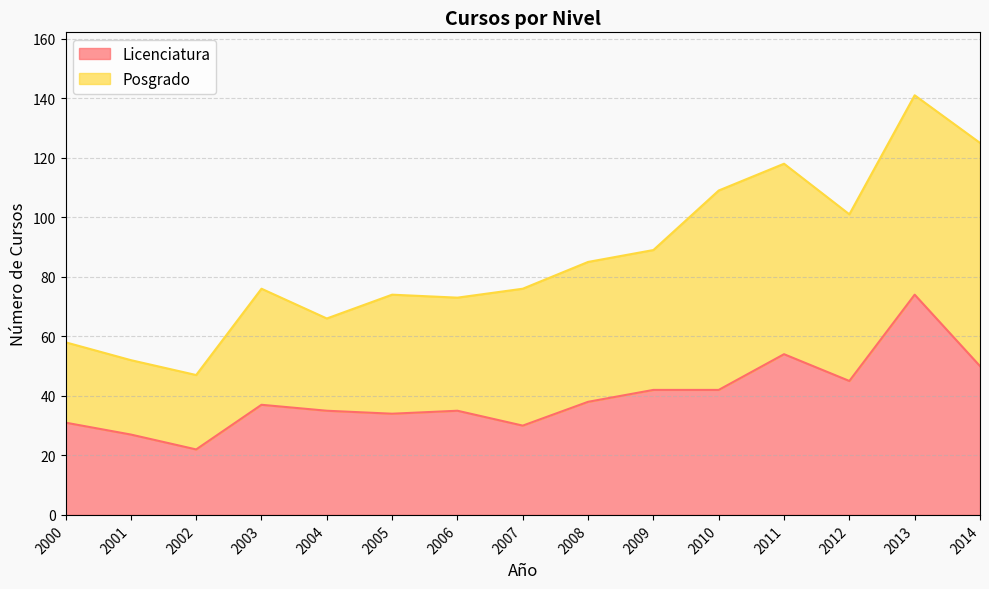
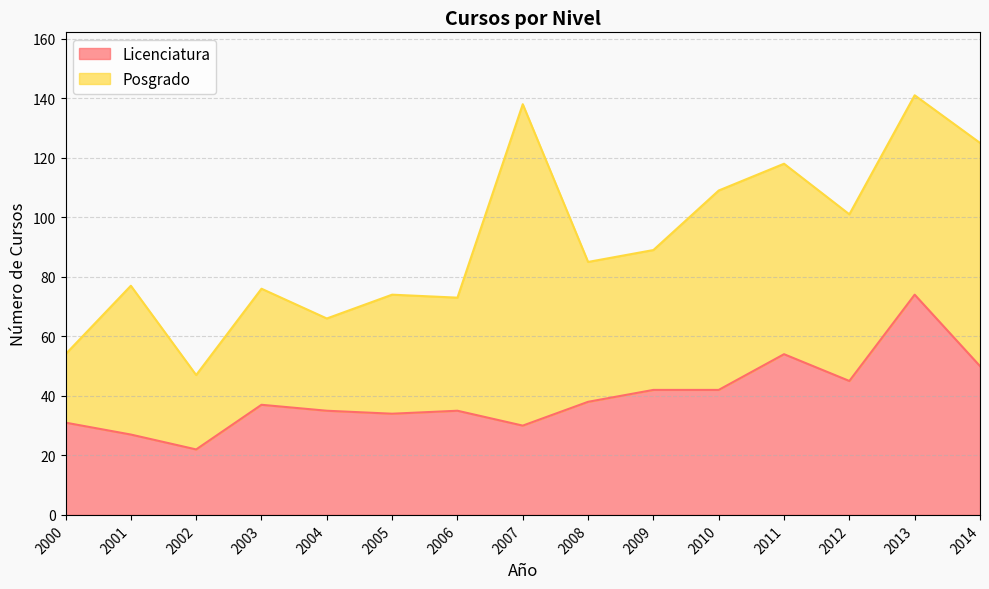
  {
    "Licenciatura": {
      "2000": 31,
      "2001": 27,
      "2002": 22,
      "2003": 37,
      "2004": 35,
      "2005": 34,
      "2006": 35,
      "2007": 30,
      "2008": 38,
      "2009": 42,
      "2010": 42,
      "2011": 54,
      "2012": 45,
      "2013": 74,
      "2014": 50
    },
    "Posgrado": {
-     "2000": 27,
-     "2001": 25,
+     "2000": 23,
+     "2001": 50,
      "2002": 25,
      "2003": 39,
      "2004": 31,
      "2005": 40,
      "2006": 38,
-     "2007": 46,
+     "2007": 108,
      "2008": 47,
      "2009": 47,
      "2010": 67,
      "2011": 64,
      "2012": 56,
      "2013": 67,
      "2014": 75
    }
  }
